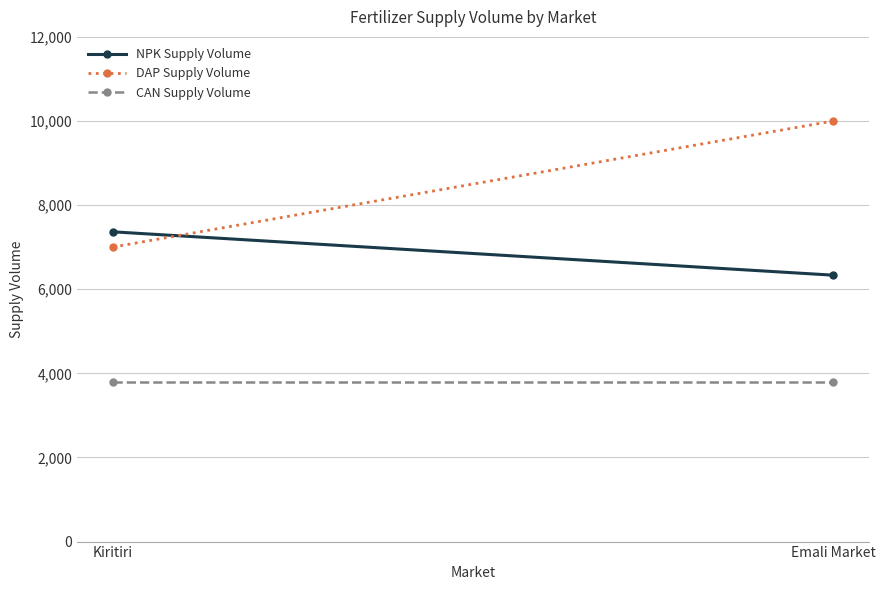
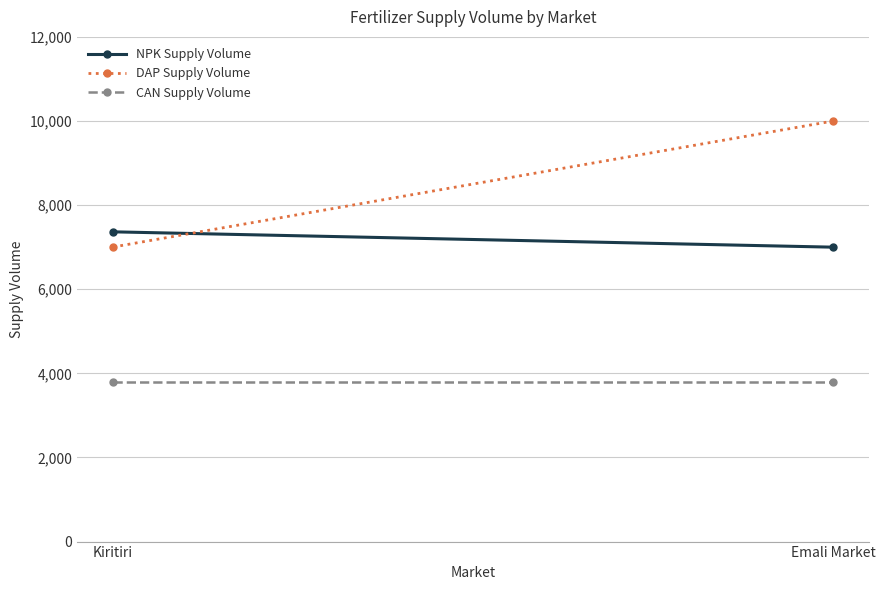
  {
    "NPK Supply Volume": {
      "Kiritiri": "7,400",
-     "Emali Market": "6,300"
+     "Emali Market": "7,000"
    },
    "DAP Supply Volume": {
      "Kiritiri": "7,000",
      "Emali Market": "10,000"
    },
    "CAN Supply Volume": {
      "Kiritiri": "3,800",
      "Emali Market": "3,800"
    }
  }
